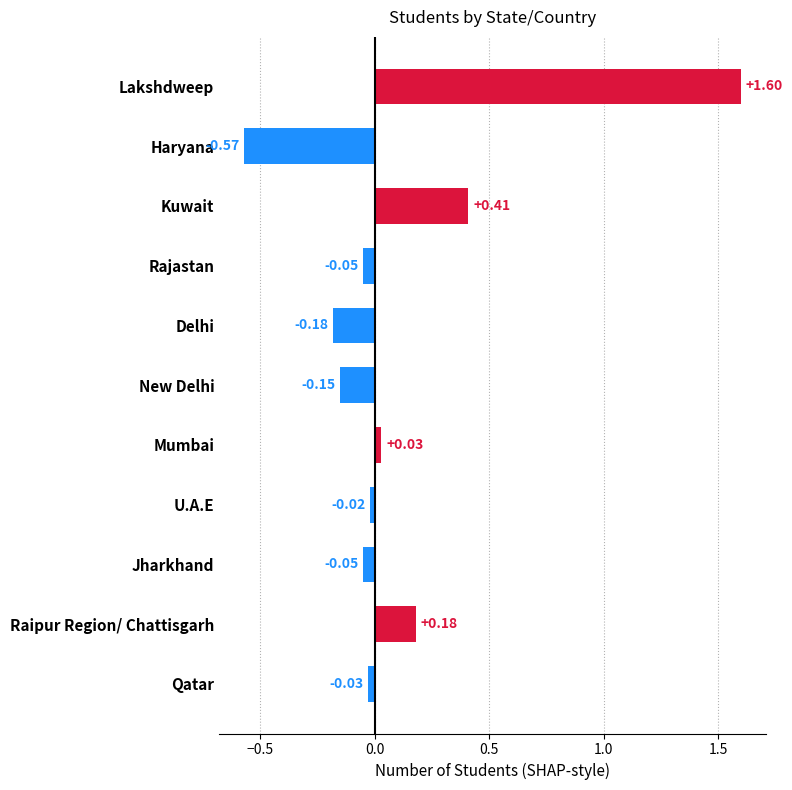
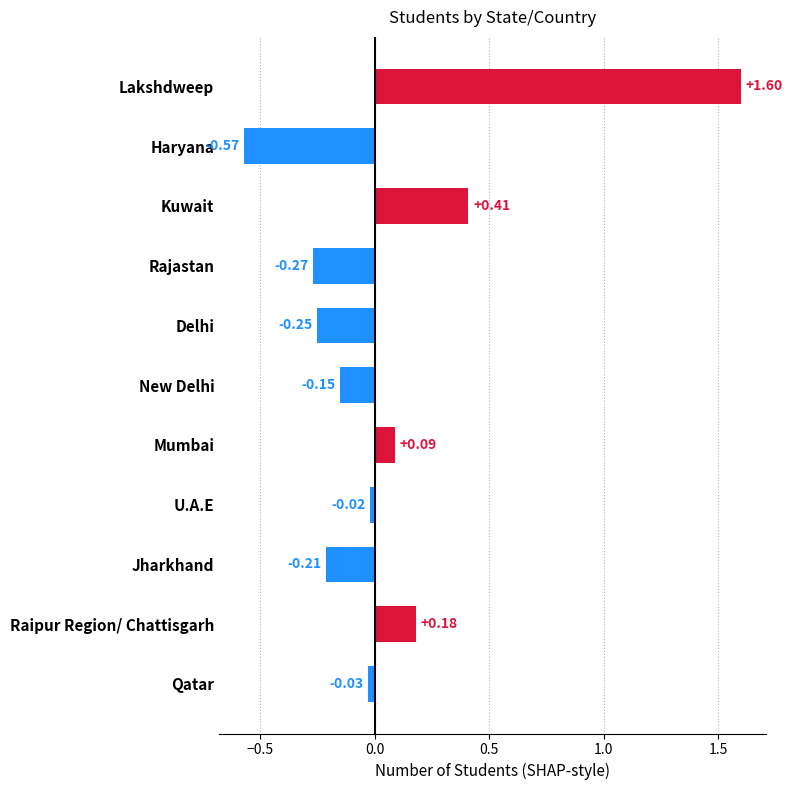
  {
    "Lakshdweep": "+1.60",
    "Haryana": "-0.57",
    "Kuwait": "+0.41",
-   "Rajastan": "-0.05",
-   "Delhi": "-0.18",
+   "Rajastan": "-0.27",
+   "Delhi": "-0.25",
    "New Delhi": "-0.15",
-   "Mumbai": "+0.03",
+   "Mumbai": "+0.09",
    "U.A.E": "-0.02",
-   "Jharkhand": "-0.05",
+   "Jharkhand": "-0.21",
    "Raipur Region/ Chattisgarh": "+0.18",
    "Qatar": "-0.03"
  }
